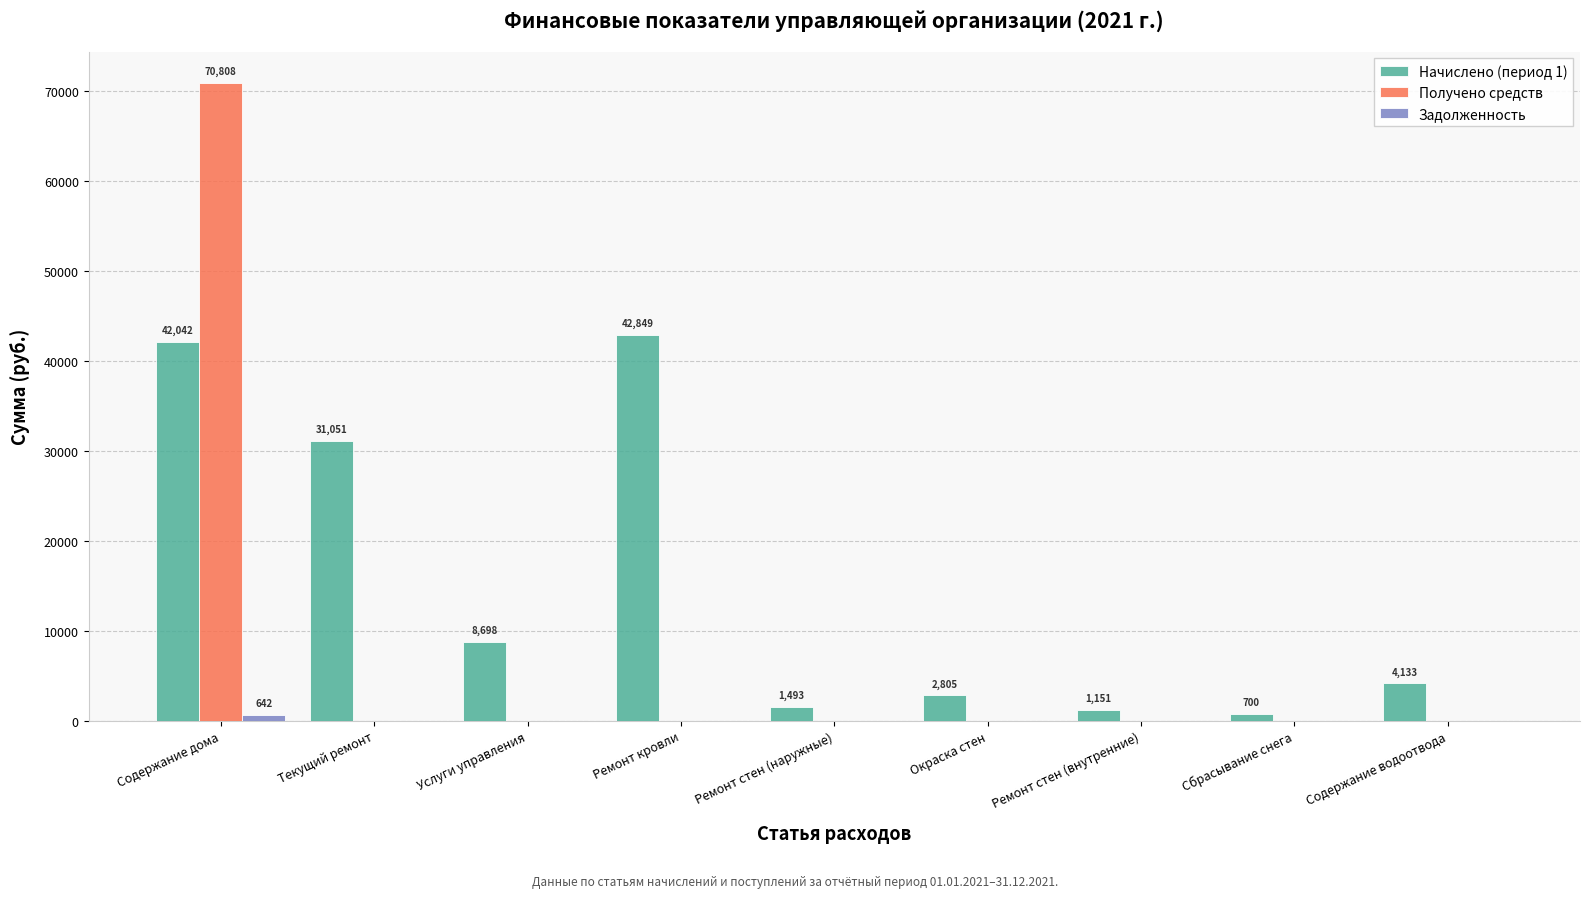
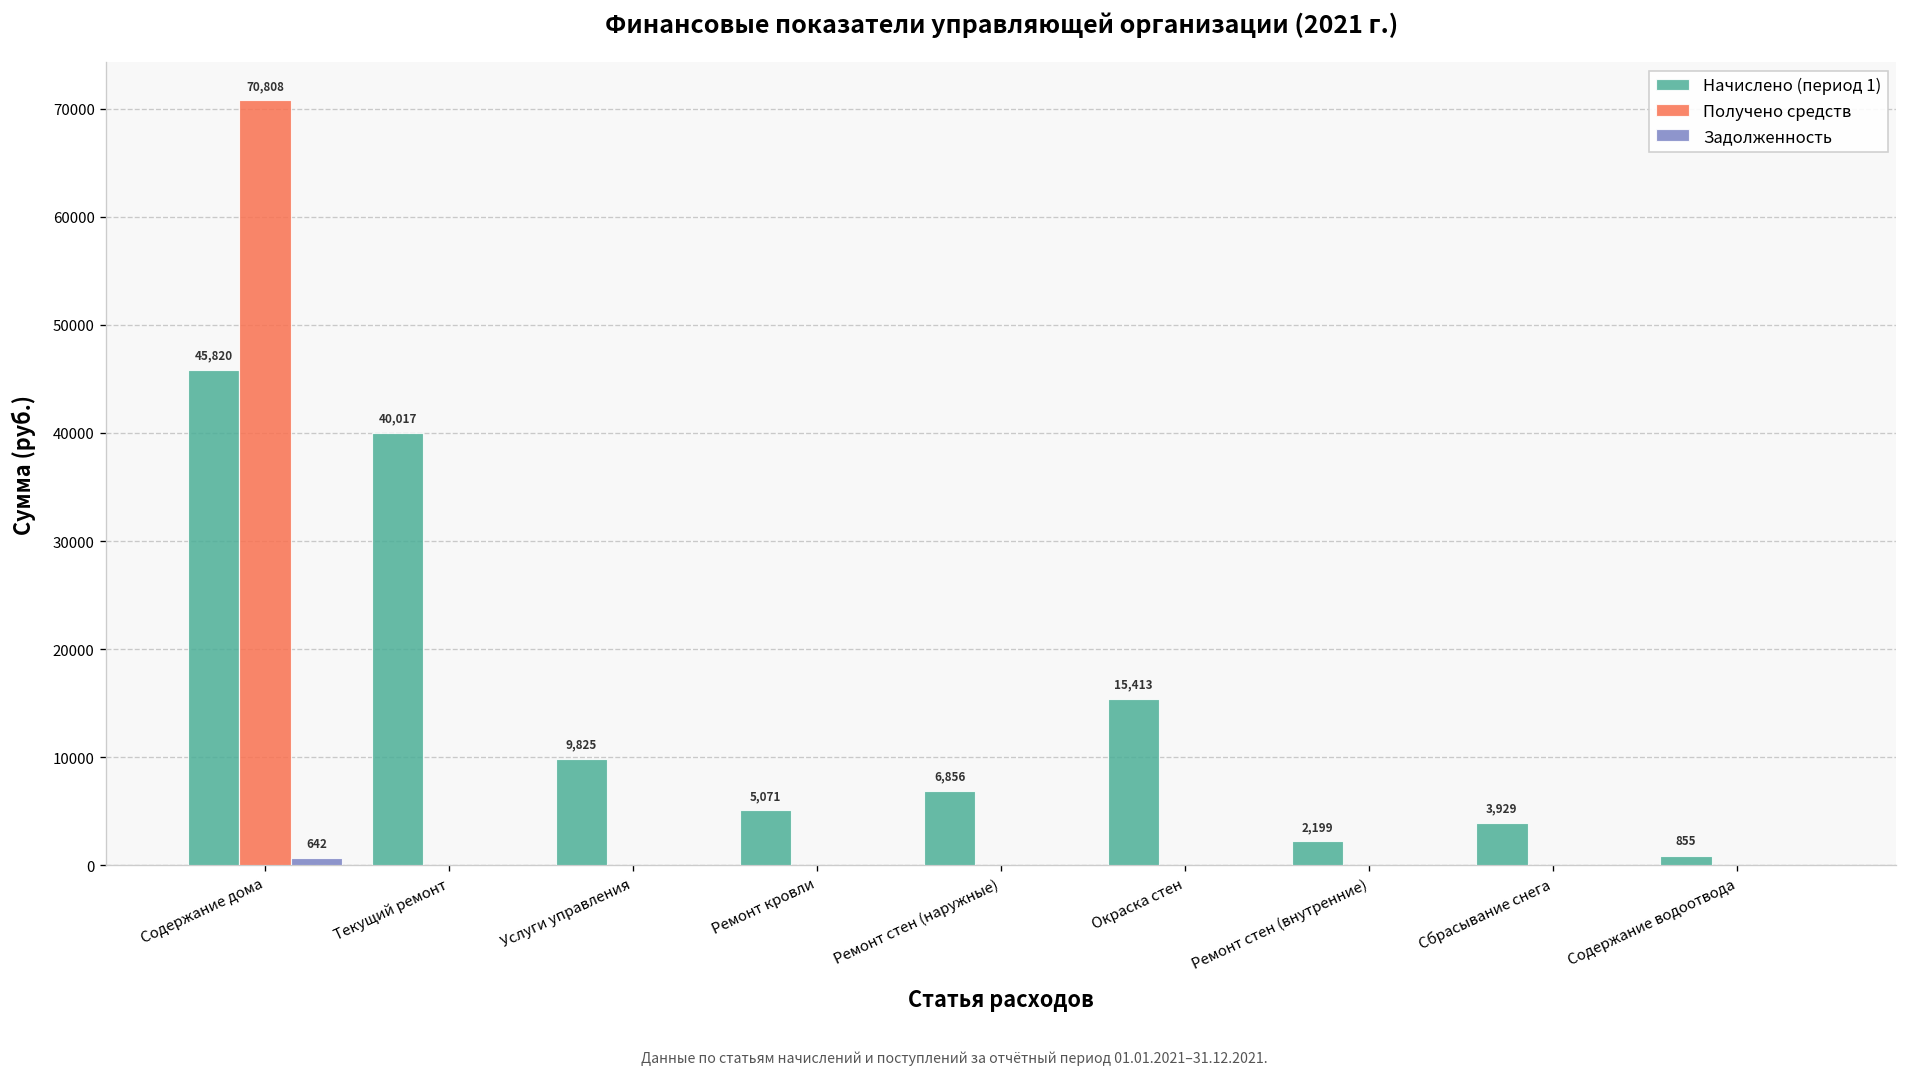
  {
    "Начислено (период 1)": {
-     "Содержание дома": "42,042",
-     "Текущий ремонт": "31,051",
-     "Услуги управления": "8,698",
-     "Ремонт кровли": "42,849",
-     "Ремонт стен (наружные)": "1,493",
-     "Окраска стен": "2,805",
-     "Ремонт стен (внутренние)": "1,151",
-     "Сбрасывание снега": "700",
-     "Содержание водоотвода": "4,133"
+     "Содержание дома": "45,820",
+     "Текущий ремонт": "40,017",
+     "Услуги управления": "9,825",
+     "Ремонт кровли": "5,071",
+     "Ремонт стен (наружные)": "6,856",
+     "Окраска стен": "15,413",
+     "Ремонт стен (внутренние)": "2,199",
+     "Сбрасывание снега": "3,929",
+     "Содержание водоотвода": "855"
    },
    "Получено средств": {
      "Содержание дома": "70,808"
    },
    "Задолженность": {
      "Содержание дома": "642"
    }
  }
